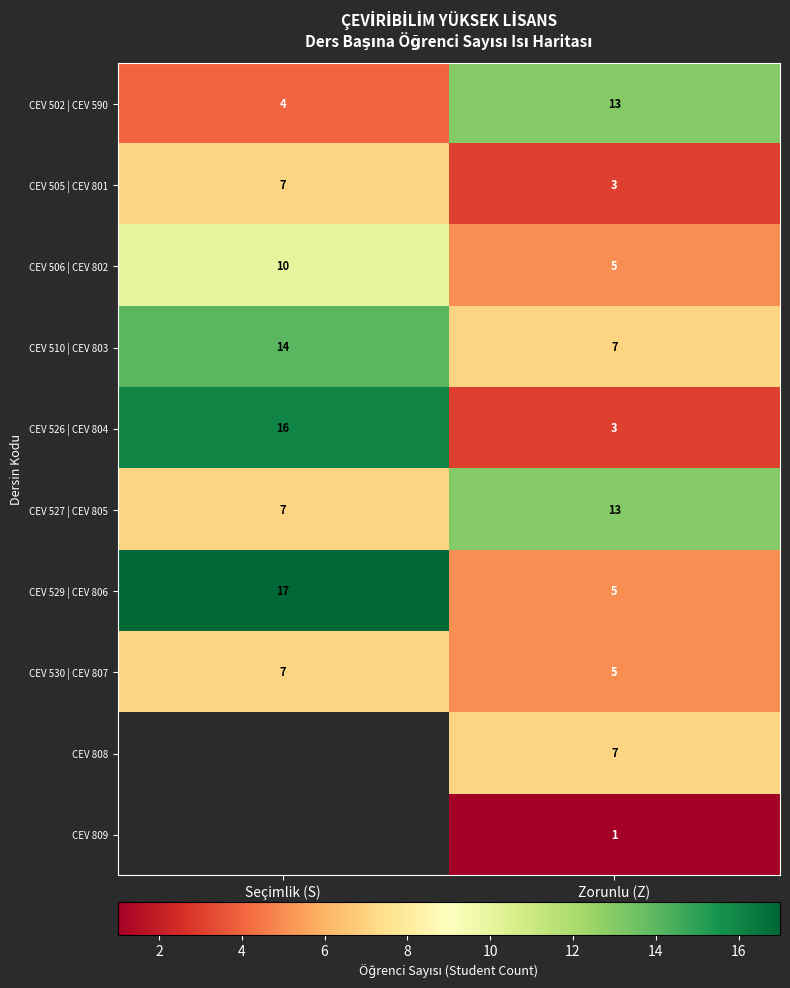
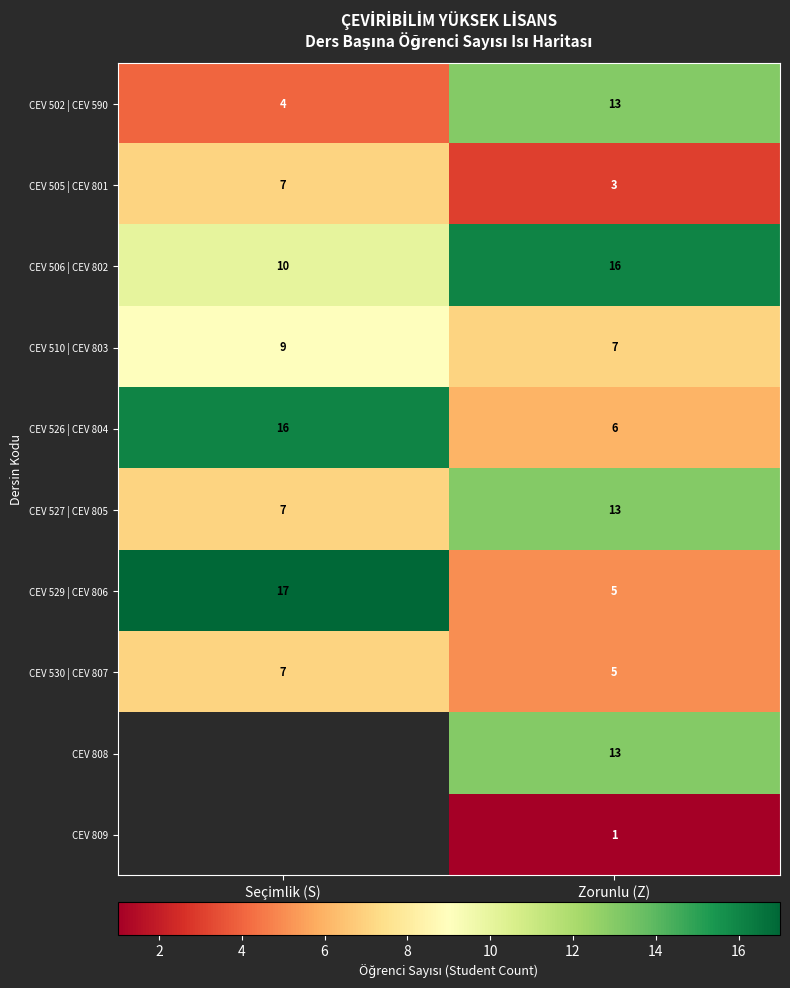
  {
    "CEV 502 | CEV 590": {
      "Seçimlik (S)": 4,
      "Zorunlu (Z)": 13
    },
    "CEV 505 | CEV 801": {
      "Seçimlik (S)": 7,
      "Zorunlu (Z)": 3
    },
    "CEV 506 | CEV 802": {
      "Seçimlik (S)": 10,
-     "Zorunlu (Z)": 5
+     "Zorunlu (Z)": 16
    },
    "CEV 510 | CEV 803": {
-     "Seçimlik (S)": 14,
+     "Seçimlik (S)": 9,
      "Zorunlu (Z)": 7
    },
    "CEV 526 | CEV 804": {
      "Seçimlik (S)": 16,
-     "Zorunlu (Z)": 3
+     "Zorunlu (Z)": 6
    },
    "CEV 527 | CEV 805": {
      "Seçimlik (S)": 7,
      "Zorunlu (Z)": 13
    },
    "CEV 529 | CEV 806": {
      "Seçimlik (S)": 17,
      "Zorunlu (Z)": 5
    },
    "CEV 530 | CEV 807": {
      "Seçimlik (S)": 7,
      "Zorunlu (Z)": 5
    },
    "CEV 808": {
-     "Zorunlu (Z)": 7
+     "Zorunlu (Z)": 13
    },
    "CEV 809": {
      "Zorunlu (Z)": 1
    }
  }
